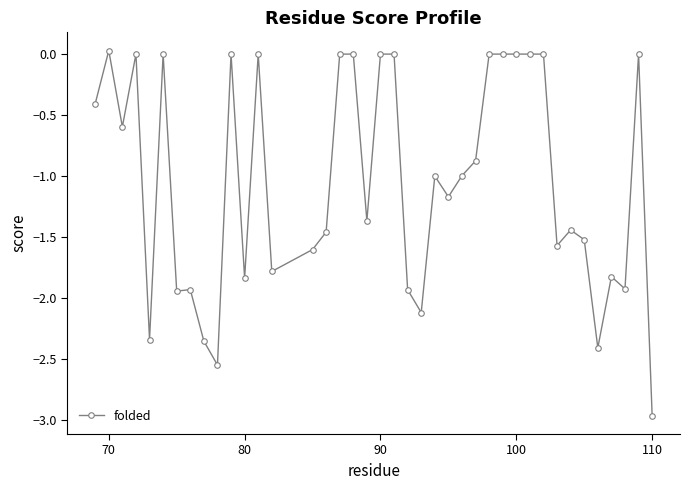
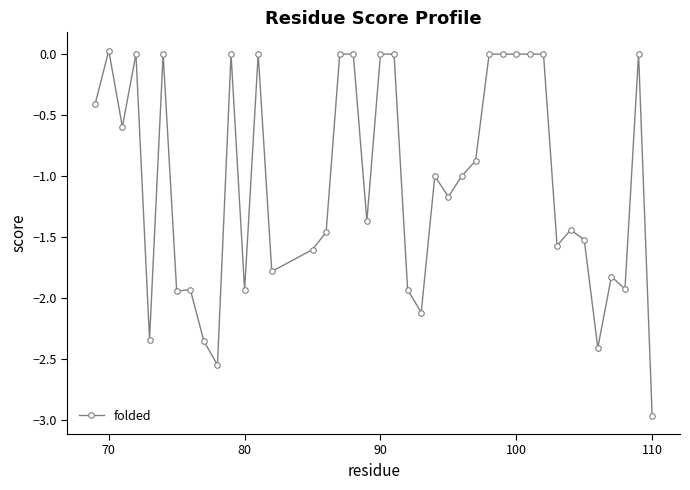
  {
    "70": 0.03,
-   "80": -1.84,
+   "80": -1.93,
    "90": 0.00,
    "100": 0.00,
    "110": -2.97
  }
